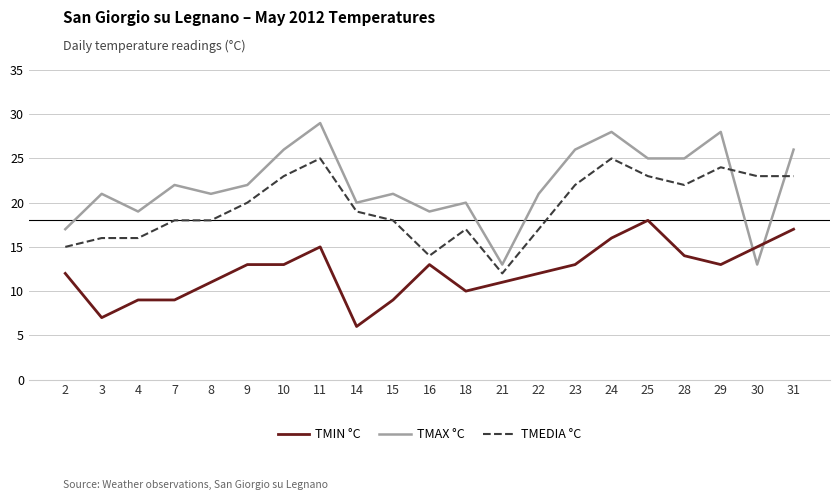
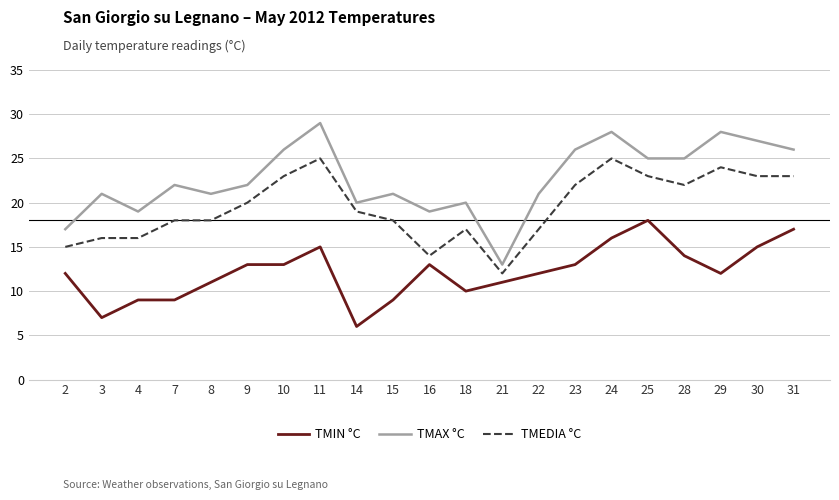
  {
    "TMIN °C": {
      "2": 12,
      "3": 7,
      "4": 9,
      "7": 9,
      "8": 11,
      "9": 13,
      "10": 13,
      "11": 15,
      "14": 6,
      "15": 9,
      "16": 13,
      "18": 10,
      "21": 11,
      "22": 12,
      "23": 13,
      "24": 16,
      "25": 18,
      "28": 14,
-     "29": 13,
+     "29": 12,
      "30": 15,
      "31": 17
    },
    "TMAX °C": {
      "2": 17,
      "3": 21,
      "4": 19,
      "7": 22,
      "8": 21,
      "9": 22,
      "10": 26,
      "11": 29,
      "14": 20,
      "15": 21,
      "16": 19,
      "18": 20,
      "21": 13,
      "22": 21,
      "23": 26,
      "24": 28,
      "25": 25,
      "28": 25,
      "29": 28,
-     "30": 13,
+     "30": 27,
      "31": 26
    },
    "TMEDIA °C": {
      "2": 15,
      "3": 16,
      "4": 16,
      "7": 18,
      "8": 18,
      "9": 20,
      "10": 23,
      "11": 25,
      "14": 19,
      "15": 18,
      "16": 14,
      "18": 17,
      "21": 12,
      "22": 17,
      "23": 22,
      "24": 25,
      "25": 23,
      "28": 22,
      "29": 24,
      "30": 23,
      "31": 23
    }
  }
